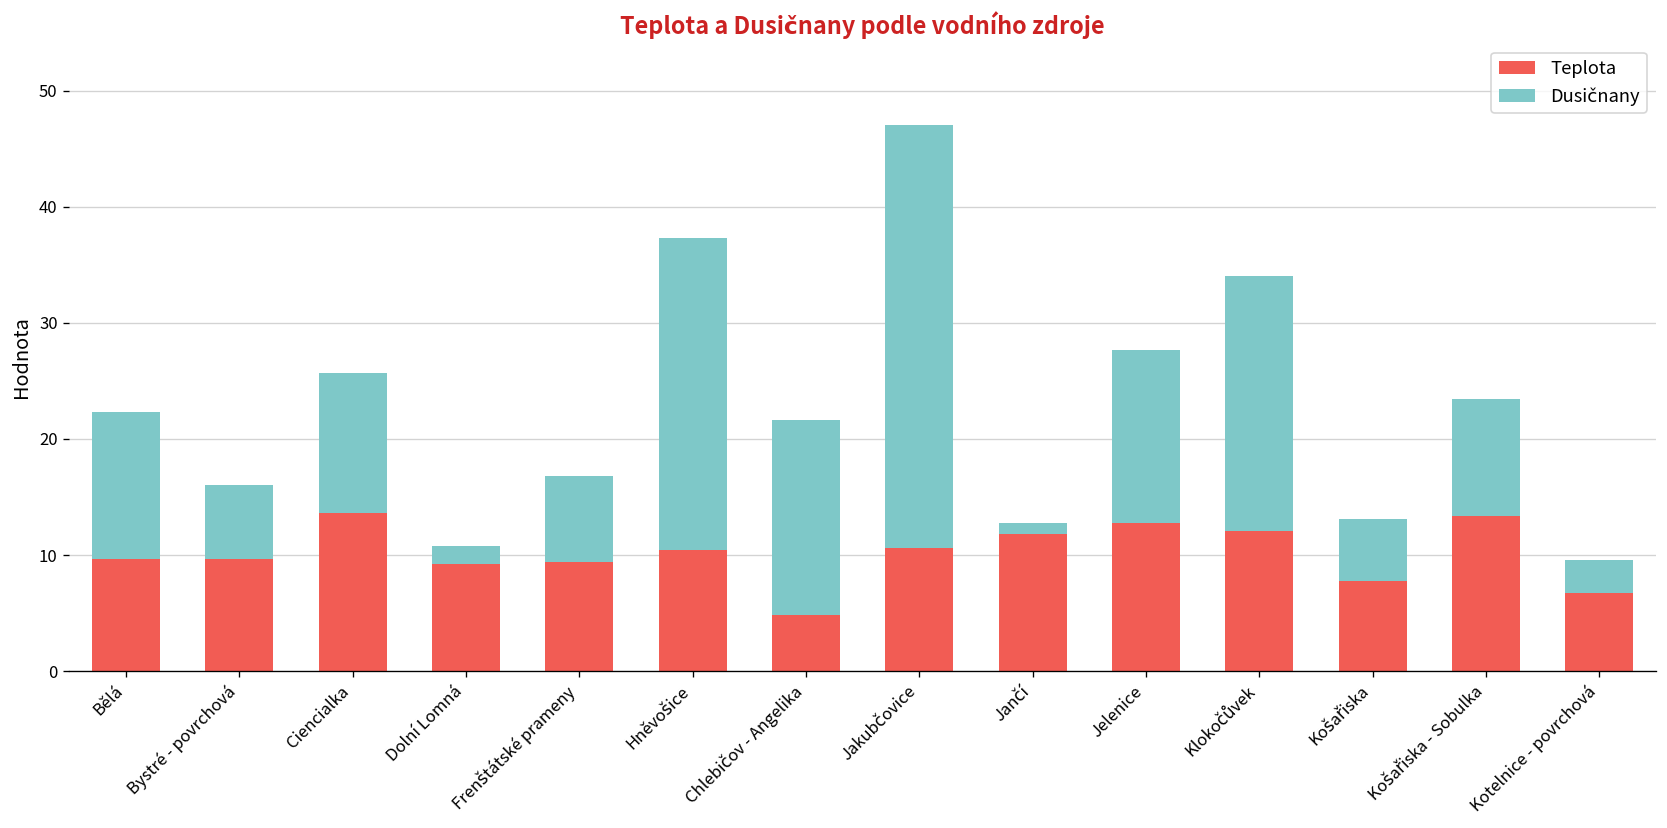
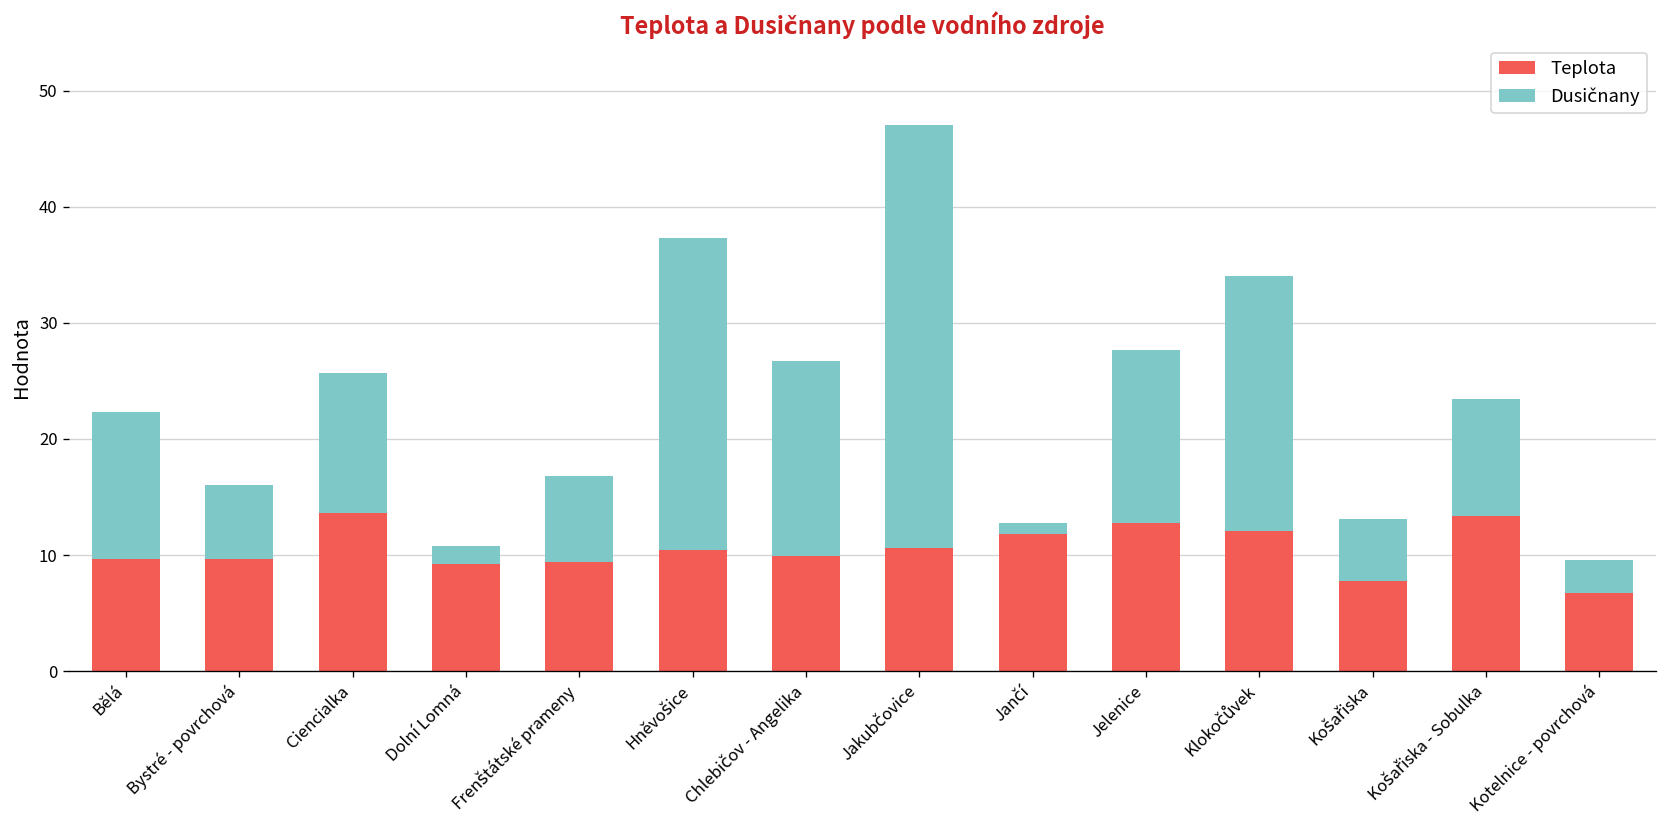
  {
    "Teplota": {
      "Bělá": 10,
      "Bystré - povrchová": 10,
      "Ciencialka": 14,
      "Dolní Lomná": 9,
      "Frenštátské prameny": 9,
      "Hněvošice": 10,
-     "Chlebičov - Angelika": 5,
+     "Chlebičov - Angelika": 10,
      "Jakubčovice": 11,
      "Jančí": 12,
      "Jelenice": 13,
      "Klokočůvek": 12,
      "Košařiska": 8,
      "Košařiska - Sobulka": 13,
      "Kotelnice - povrchová": 7
    },
    "Dusičnany": {
      "Bělá": 13,
      "Bystré - povrchová": 6,
      "Ciencialka": 12,
      "Dolní Lomná": 2,
      "Frenštátské prameny": 7,
      "Hněvošice": 27,
      "Chlebičov - Angelika": 17,
      "Jakubčovice": 36,
      "Jančí": 1,
      "Jelenice": 15,
      "Klokočůvek": 22,
      "Košařiska": 5,
      "Košařiska - Sobulka": 10,
      "Kotelnice - povrchová": 3
    }
  }
